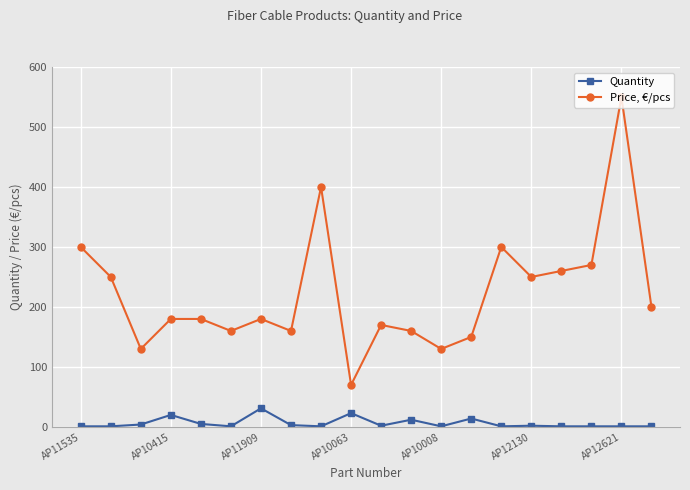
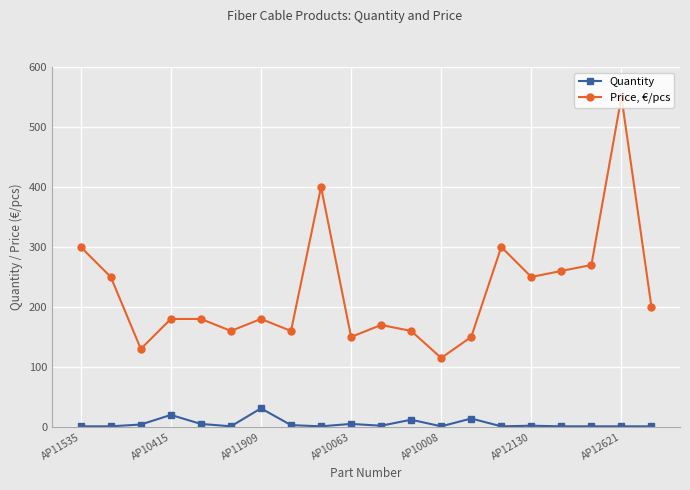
  {
    "Quantity": {
      "AP11535": 0,
      "AP10415": 20,
      "AP11909": 30,
-     "AP10063": 20,
+     "AP10063": 10,
      "AP10008": 0,
      "AP12130": 0,
      "AP12621": 0
    },
    "Price, €/pcs": {
      "AP11535": 300,
      "AP10415": 180,
      "AP11909": 180,
-     "AP10063": 70,
-     "AP10008": 130,
+     "AP10063": 150,
+     "AP10008": 120,
      "AP12130": 250
    }
  }
